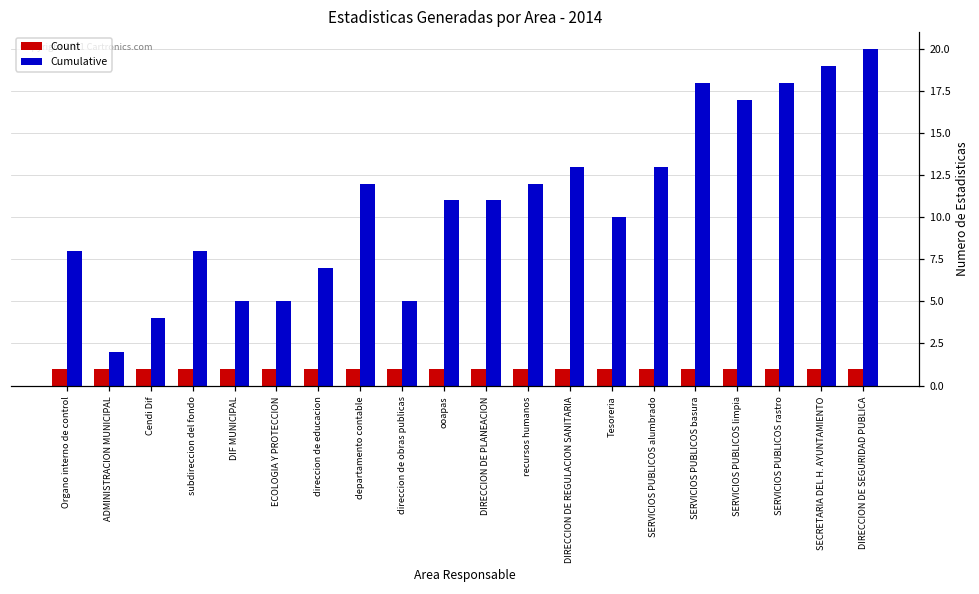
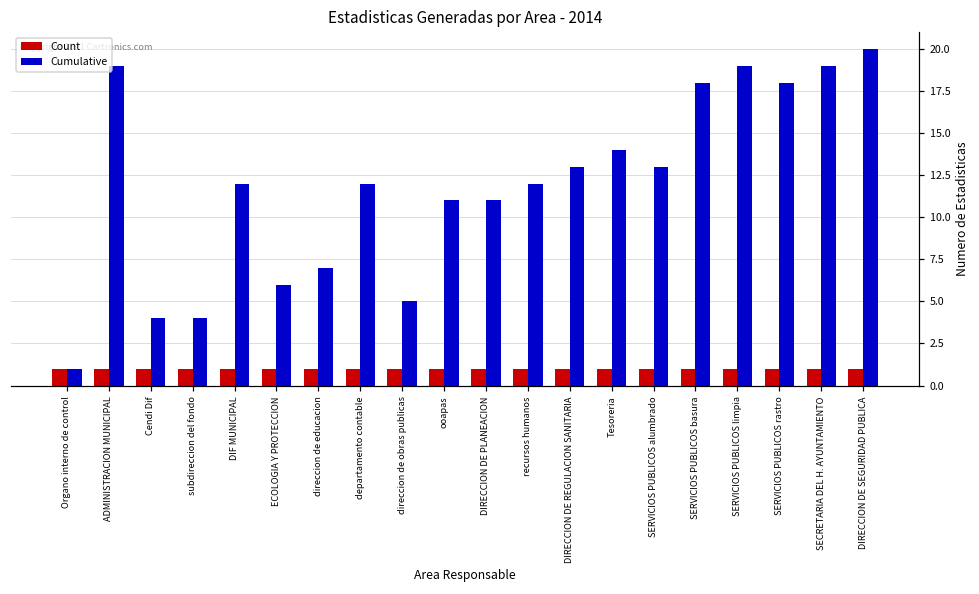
  {
    "Count": {
      "Organo interno de control": 1,
      "ADMINISTRACION MUNICIPAL": 1,
      "Cendi Dif": 1,
      "subdireccion del fondo": 1,
      "DIF MUNICIPAL": 1,
      "ECOLOGIA Y PROTECCION": 1,
      "direccion de educacion": 1,
      "departamento contable": 1,
      "direccion de obras publicas": 1,
      "ooapas": 1,
      "DIRECCION DE PLANEACION": 1,
      "recursos humanos": 1,
      "DIRECCION DE REGULACION SANITARIA": 1,
      "Tesoreria": 1,
      "SERVICIOS PUBLICOS alumbrado": 1,
      "SERVICIOS PUBLICOS basura": 1,
      "SERVICIOS PUBLICOS limpia": 1,
      "SERVICIOS PUBLICOS rastro": 1,
      "SECRETARIA DEL H. AYUNTAMIENTO": 1,
      "DIRECCION DE SEGURIDAD PUBLICA": 1
    },
    "Cumulative": {
-     "Organo interno de control": 8,
-     "ADMINISTRACION MUNICIPAL": 2,
+     "Organo interno de control": 1,
+     "ADMINISTRACION MUNICIPAL": 19,
      "Cendi Dif": 4,
-     "subdireccion del fondo": 8,
-     "DIF MUNICIPAL": 5,
-     "ECOLOGIA Y PROTECCION": 5,
+     "subdireccion del fondo": 4,
+     "DIF MUNICIPAL": 12,
+     "ECOLOGIA Y PROTECCION": 6,
      "direccion de educacion": 7,
      "departamento contable": 12,
      "direccion de obras publicas": 5,
      "ooapas": 11,
      "DIRECCION DE PLANEACION": 11,
      "recursos humanos": 12,
      "DIRECCION DE REGULACION SANITARIA": 13,
-     "Tesoreria": 10,
+     "Tesoreria": 14,
      "SERVICIOS PUBLICOS alumbrado": 13,
      "SERVICIOS PUBLICOS basura": 18,
-     "SERVICIOS PUBLICOS limpia": 17,
+     "SERVICIOS PUBLICOS limpia": 19,
      "SERVICIOS PUBLICOS rastro": 18,
      "SECRETARIA DEL H. AYUNTAMIENTO": 19,
      "DIRECCION DE SEGURIDAD PUBLICA": 20
    }
  }
